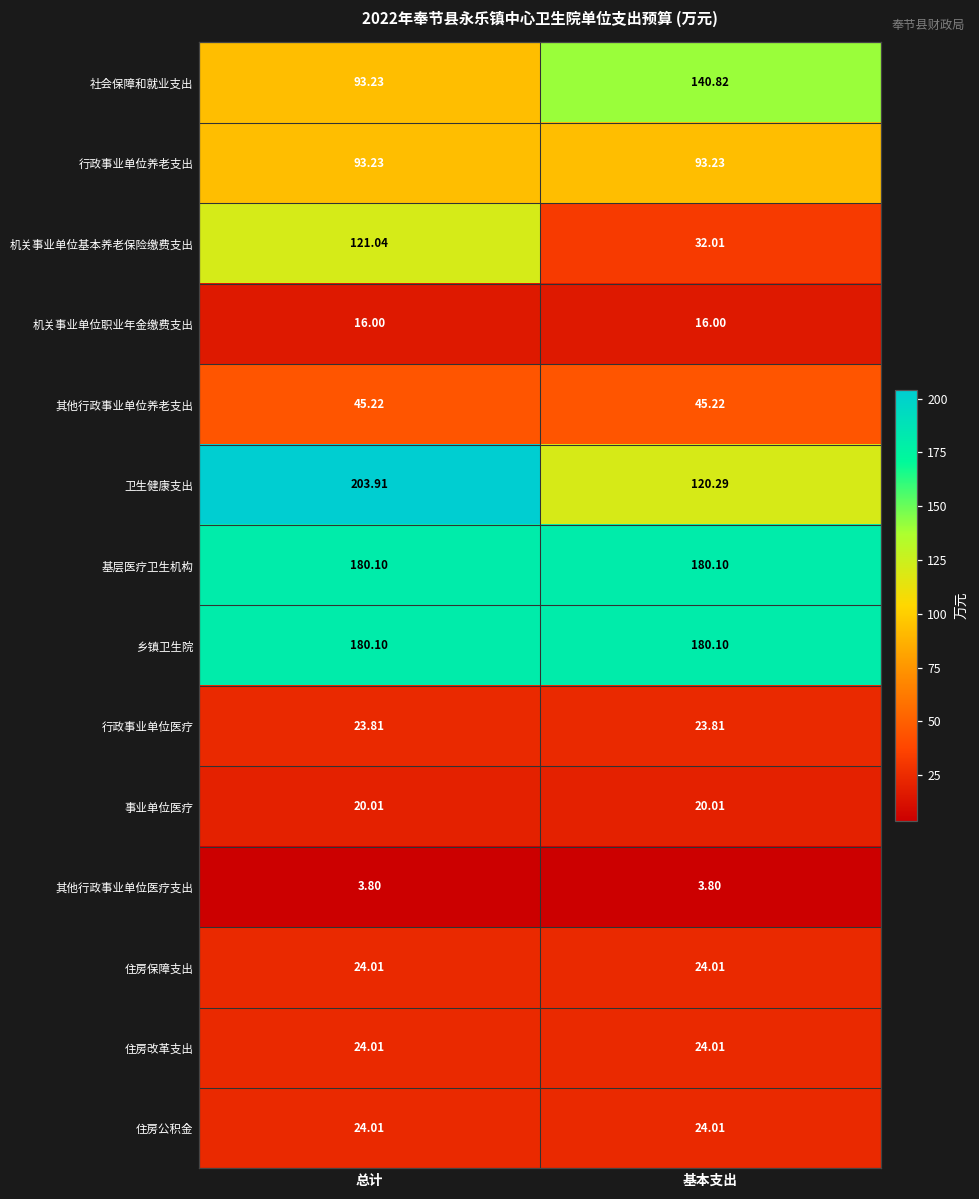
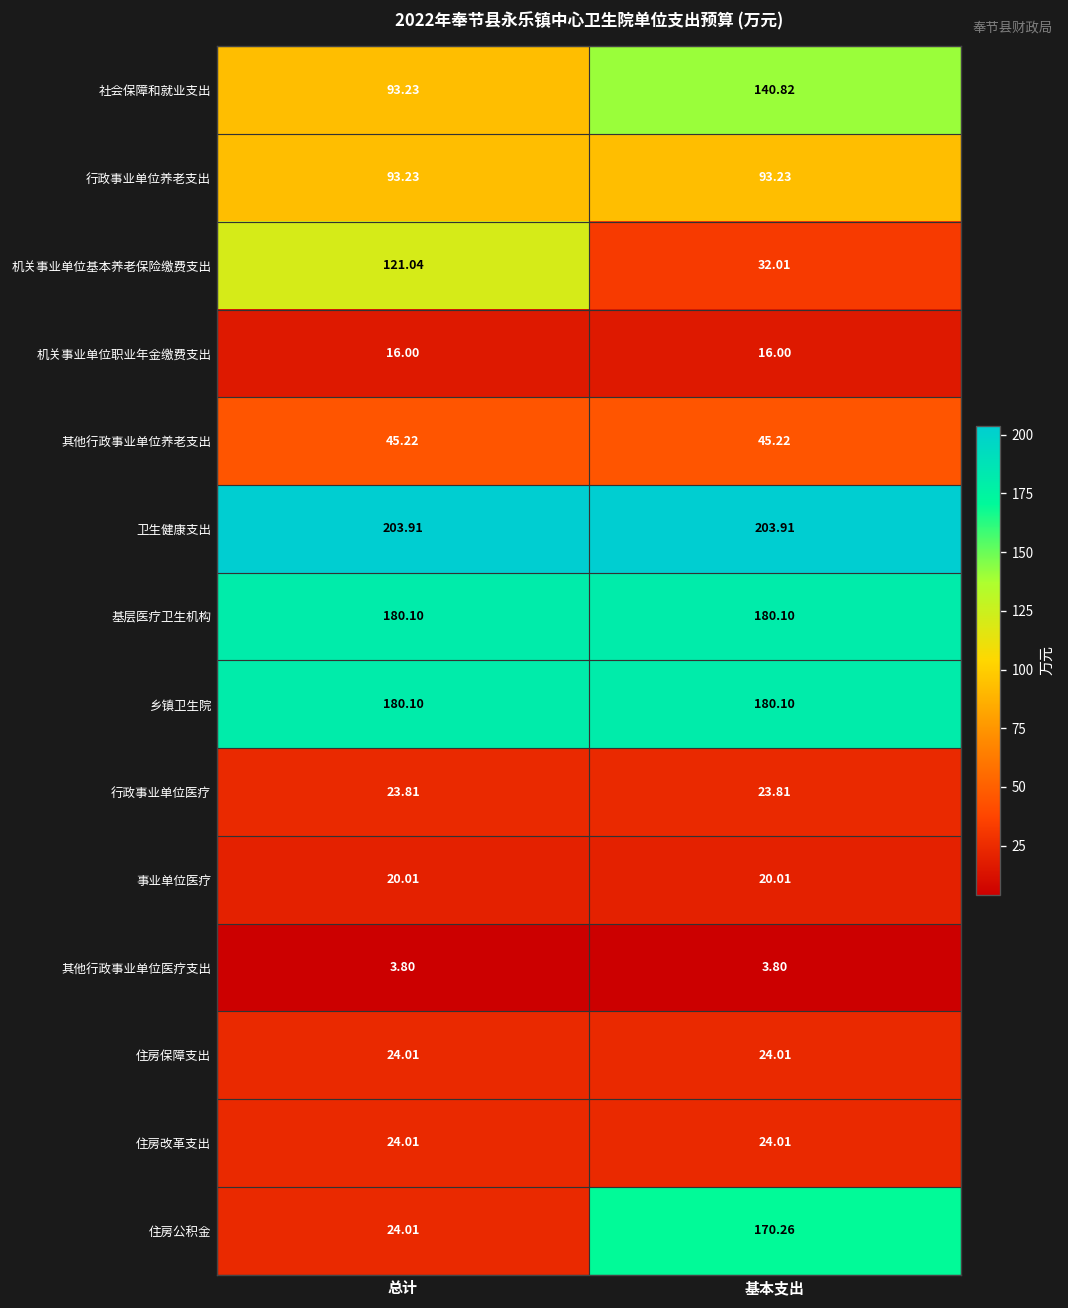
  {
    "社会保障和就业支出": {
      "总计": 93.23,
      "基本支出": 140.82
    },
    "行政事业单位养老支出": {
      "总计": 93.23,
      "基本支出": 93.23
    },
    "机关事业单位基本养老保险缴费支出": {
      "总计": 121.04,
      "基本支出": 32.01
    },
    "机关事业单位职业年金缴费支出": {
      "总计": 16.00,
      "基本支出": 16.00
    },
    "其他行政事业单位养老支出": {
      "总计": 45.22,
      "基本支出": 45.22
    },
    "卫生健康支出": {
      "总计": 203.91,
-     "基本支出": 120.29
+     "基本支出": 203.91
    },
    "基层医疗卫生机构": {
      "总计": 180.10,
      "基本支出": 180.10
    },
    "乡镇卫生院": {
      "总计": 180.10,
      "基本支出": 180.10
    },
    "行政事业单位医疗": {
      "总计": 23.81,
      "基本支出": 23.81
    },
    "事业单位医疗": {
      "总计": 20.01,
      "基本支出": 20.01
    },
    "其他行政事业单位医疗支出": {
      "总计": 3.80,
      "基本支出": 3.80
    },
    "住房保障支出": {
      "总计": 24.01,
      "基本支出": 24.01
    },
    "住房改革支出": {
      "总计": 24.01,
      "基本支出": 24.01
    },
    "住房公积金": {
      "总计": 24.01,
-     "基本支出": 24.01
+     "基本支出": 170.26
    }
  }
